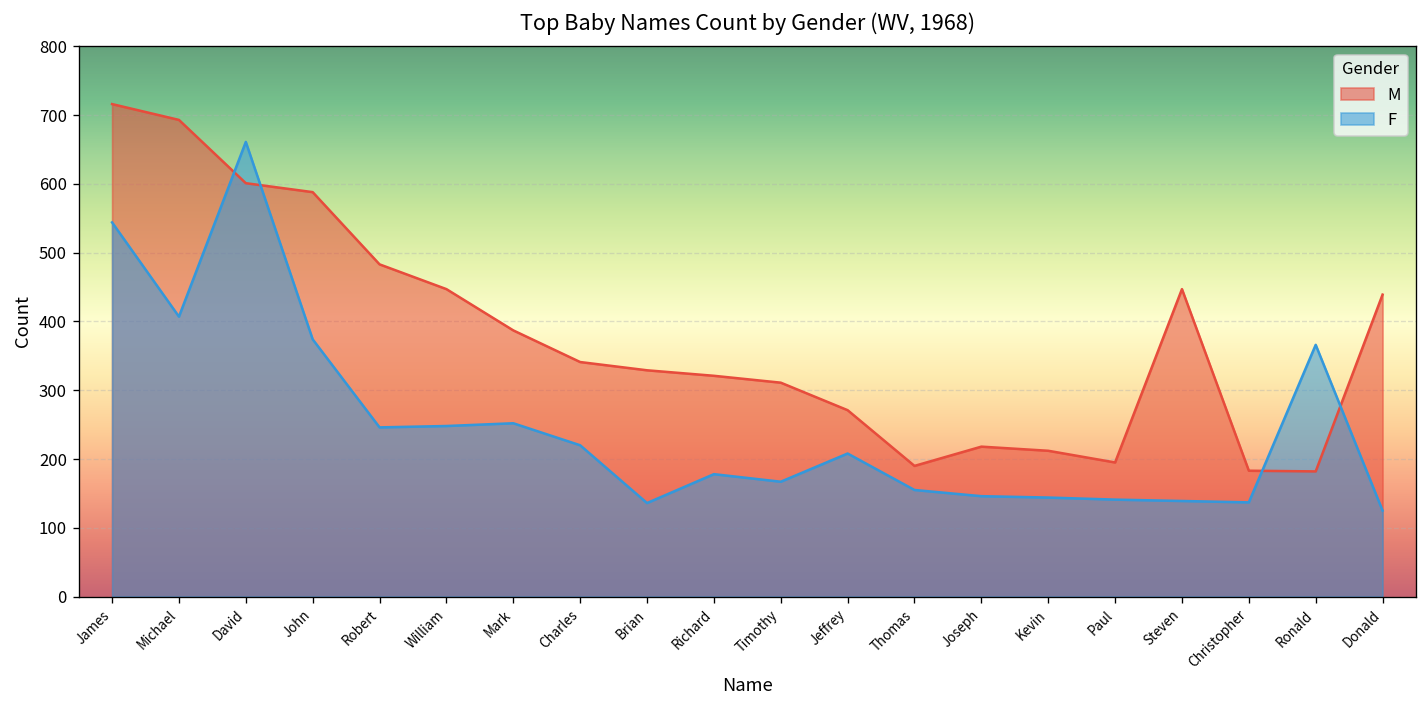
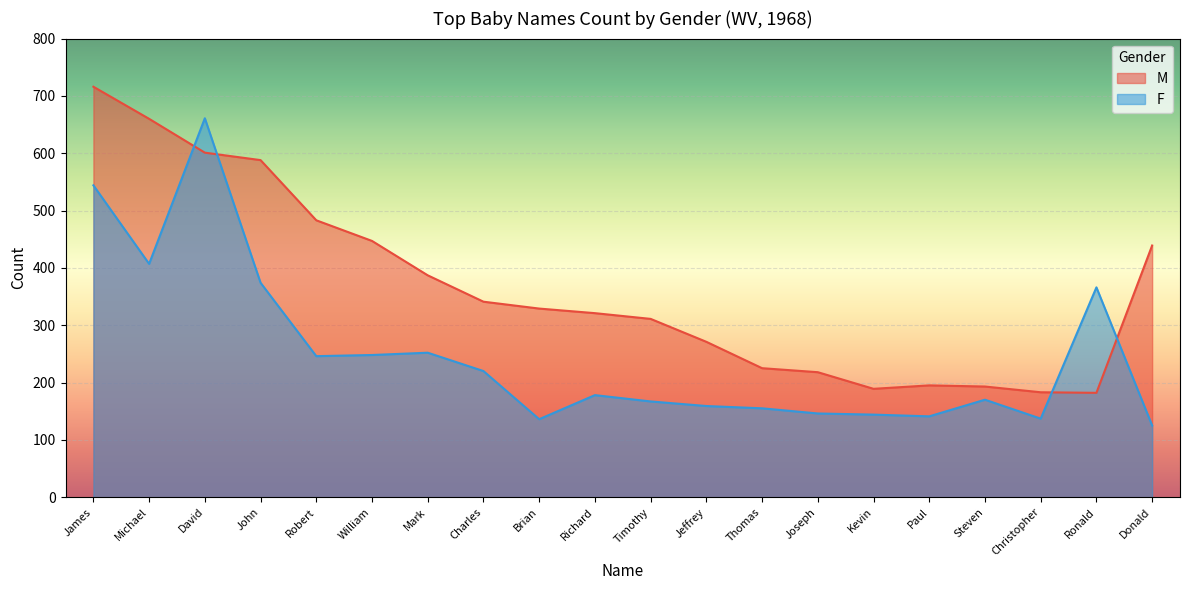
  {
    "M": {
      "James": 720,
-     "Michael": 690,
+     "Michael": 660,
      "David": 600,
      "John": 590,
      "Robert": 480,
      "William": 450,
      "Mark": 390,
      "Charles": 340,
      "Brian": 330,
      "Richard": 320,
      "Timothy": 310,
      "Jeffrey": 270,
-     "Thomas": 190,
+     "Thomas": 230,
      "Joseph": 220,
-     "Kevin": 210,
+     "Kevin": 190,
      "Paul": 200,
-     "Steven": 450,
+     "Steven": 190,
      "Christopher": 180,
      "Ronald": 180,
      "Donald": 440
    },
    "F": {
      "James": 540,
      "Michael": 410,
      "David": 660,
      "John": 370,
      "Robert": 250,
      "William": 250,
      "Mark": 250,
      "Charles": 220,
      "Brian": 140,
      "Richard": 180,
      "Timothy": 170,
-     "Jeffrey": 210,
+     "Jeffrey": 160,
      "Thomas": 160,
      "Joseph": 150,
      "Kevin": 140,
      "Paul": 140,
-     "Steven": 140,
+     "Steven": 170,
      "Christopher": 140,
      "Ronald": 370,
      "Donald": 130
    }
  }
